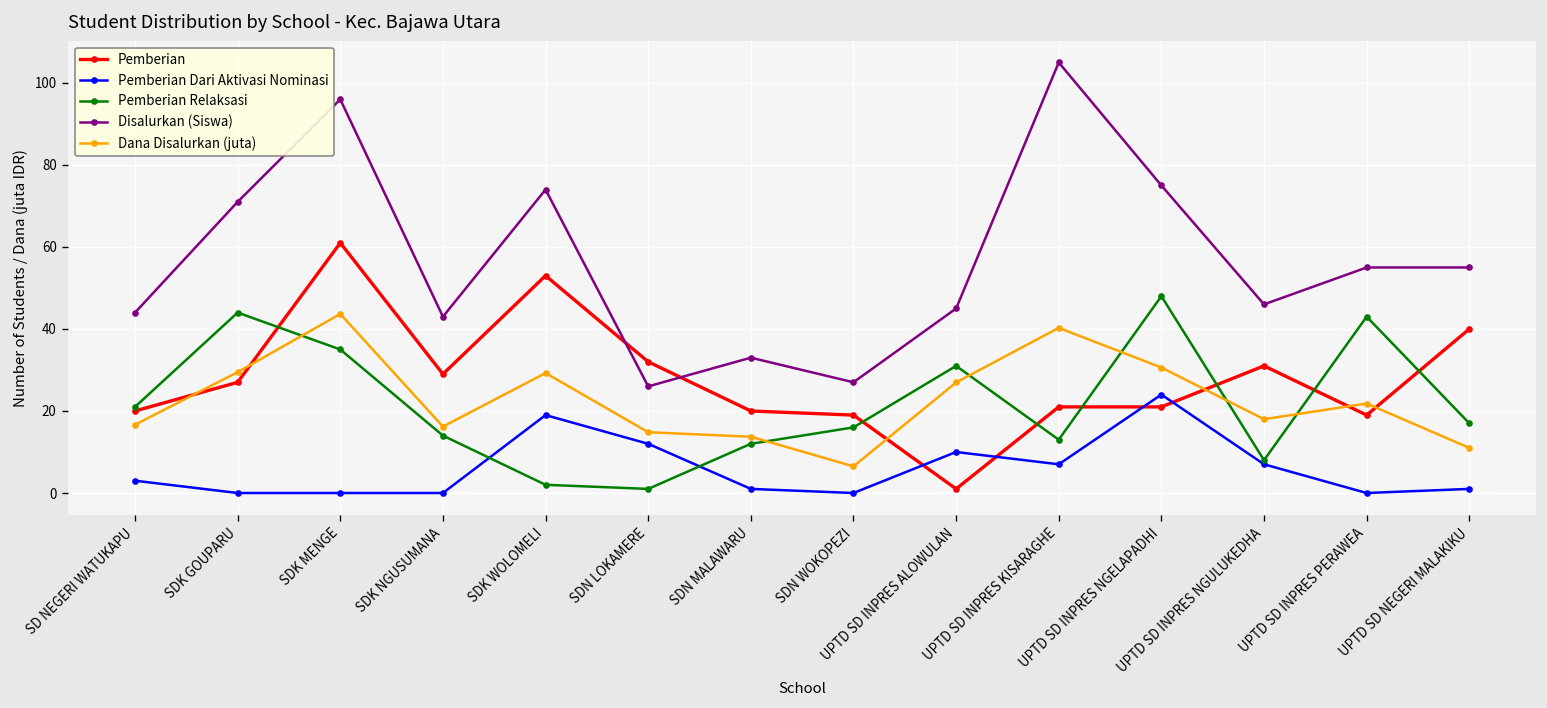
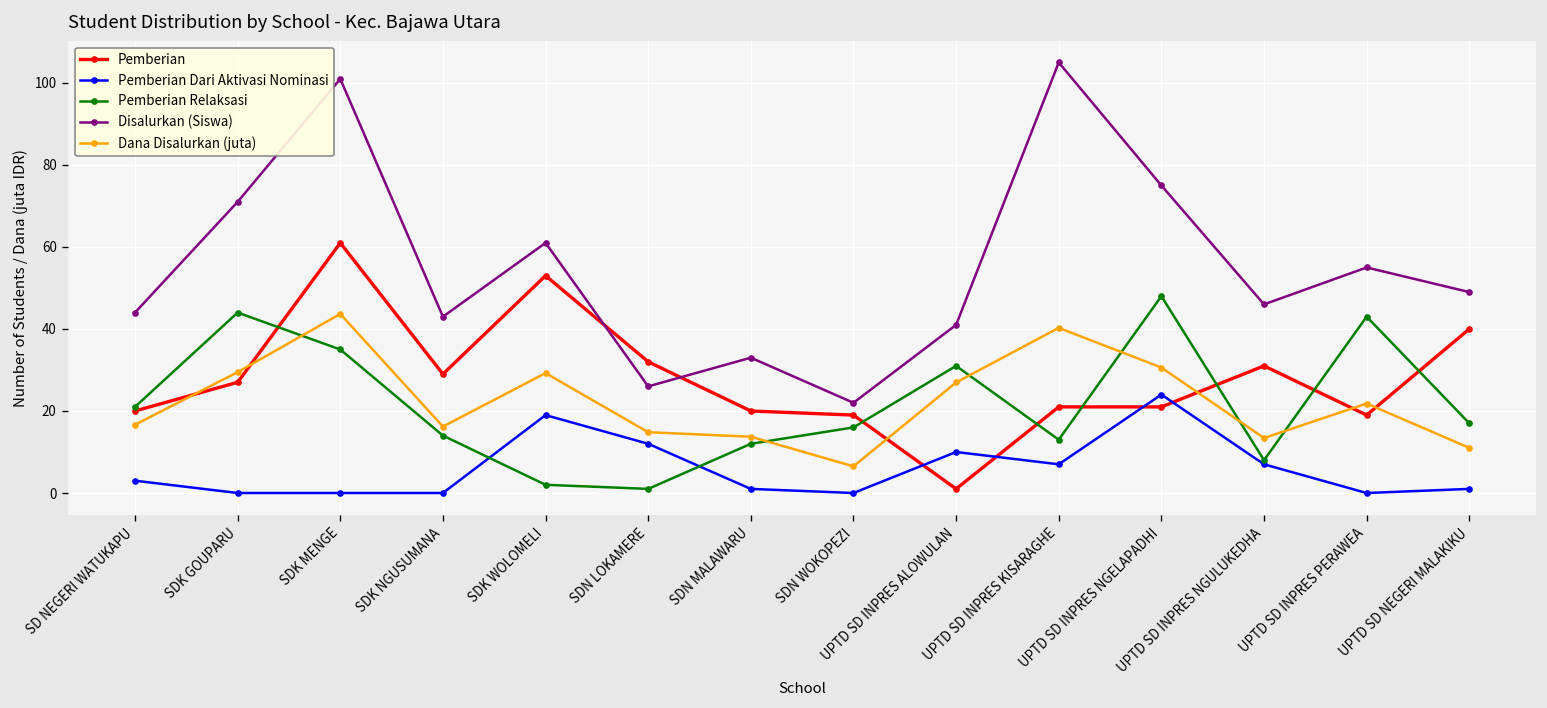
  {
    "Pemberian": {
      "SD NEGERI WATUKAPU": 20,
      "SDK GOUPARU": 27,
      "SDK MENGE": 61,
      "SDK NGUSUMANA": 29,
      "SDK WOLOMELI": 53,
      "SDN LOKAMERE": 32,
      "SDN MALAWARU": 20,
      "SDN WOKOPEZI": 19,
      "UPTD SD INPRES ALOWULAN": 1,
      "UPTD SD INPRES KISARAGHE": 21,
      "UPTD SD INPRES NGELAPADHI": 21,
      "UPTD SD INPRES NGULUKEDHA": 31,
      "UPTD SD INPRES PERAWEA": 19,
      "UPTD SD NEGERI MALAKIKU": 40
    },
    "Pemberian Dari Aktivasi Nominasi": {
      "SD NEGERI WATUKAPU": 3,
      "SDK GOUPARU": 0,
      "SDK MENGE": 0,
      "SDK NGUSUMANA": 0,
      "SDK WOLOMELI": 19,
      "SDN LOKAMERE": 12,
      "SDN MALAWARU": 1,
      "SDN WOKOPEZI": 0,
      "UPTD SD INPRES ALOWULAN": 10,
      "UPTD SD INPRES KISARAGHE": 7,
      "UPTD SD INPRES NGELAPADHI": 24,
      "UPTD SD INPRES NGULUKEDHA": 7,
      "UPTD SD INPRES PERAWEA": 0,
      "UPTD SD NEGERI MALAKIKU": 1
    },
    "Pemberian Relaksasi": {
      "SD NEGERI WATUKAPU": 21,
      "SDK GOUPARU": 44,
      "SDK MENGE": 35,
      "SDK NGUSUMANA": 14,
      "SDK WOLOMELI": 2,
      "SDN LOKAMERE": 1,
      "SDN MALAWARU": 12,
      "SDN WOKOPEZI": 16,
      "UPTD SD INPRES ALOWULAN": 31,
      "UPTD SD INPRES KISARAGHE": 13,
      "UPTD SD INPRES NGELAPADHI": 48,
      "UPTD SD INPRES NGULUKEDHA": 8,
      "UPTD SD INPRES PERAWEA": 43,
      "UPTD SD NEGERI MALAKIKU": 17
    },
    "Disalurkan (Siswa)": {
      "SD NEGERI WATUKAPU": 44,
      "SDK GOUPARU": 71,
-     "SDK MENGE": 96,
+     "SDK MENGE": 101,
      "SDK NGUSUMANA": 43,
-     "SDK WOLOMELI": 74,
+     "SDK WOLOMELI": 61,
      "SDN LOKAMERE": 26,
      "SDN MALAWARU": 33,
-     "SDN WOKOPEZI": 27,
-     "UPTD SD INPRES ALOWULAN": 45,
+     "SDN WOKOPEZI": 22,
+     "UPTD SD INPRES ALOWULAN": 41,
      "UPTD SD INPRES KISARAGHE": 105,
      "UPTD SD INPRES NGELAPADHI": 75,
      "UPTD SD INPRES NGULUKEDHA": 46,
      "UPTD SD INPRES PERAWEA": 55,
-     "UPTD SD NEGERI MALAKIKU": 55
+     "UPTD SD NEGERI MALAKIKU": 49
    },
    "Dana Disalurkan (juta)": {
      "SD NEGERI WATUKAPU": 17,
      "SDK GOUPARU": 29,
      "SDK MENGE": 44,
      "SDK NGUSUMANA": 16,
      "SDK WOLOMELI": 29,
      "SDN LOKAMERE": 15,
      "SDN MALAWARU": 14,
      "SDN WOKOPEZI": 7,
      "UPTD SD INPRES ALOWULAN": 27,
      "UPTD SD INPRES KISARAGHE": 40,
      "UPTD SD INPRES NGELAPADHI": 31,
-     "UPTD SD INPRES NGULUKEDHA": 18,
+     "UPTD SD INPRES NGULUKEDHA": 13,
      "UPTD SD INPRES PERAWEA": 22,
      "UPTD SD NEGERI MALAKIKU": 11
    }
  }
